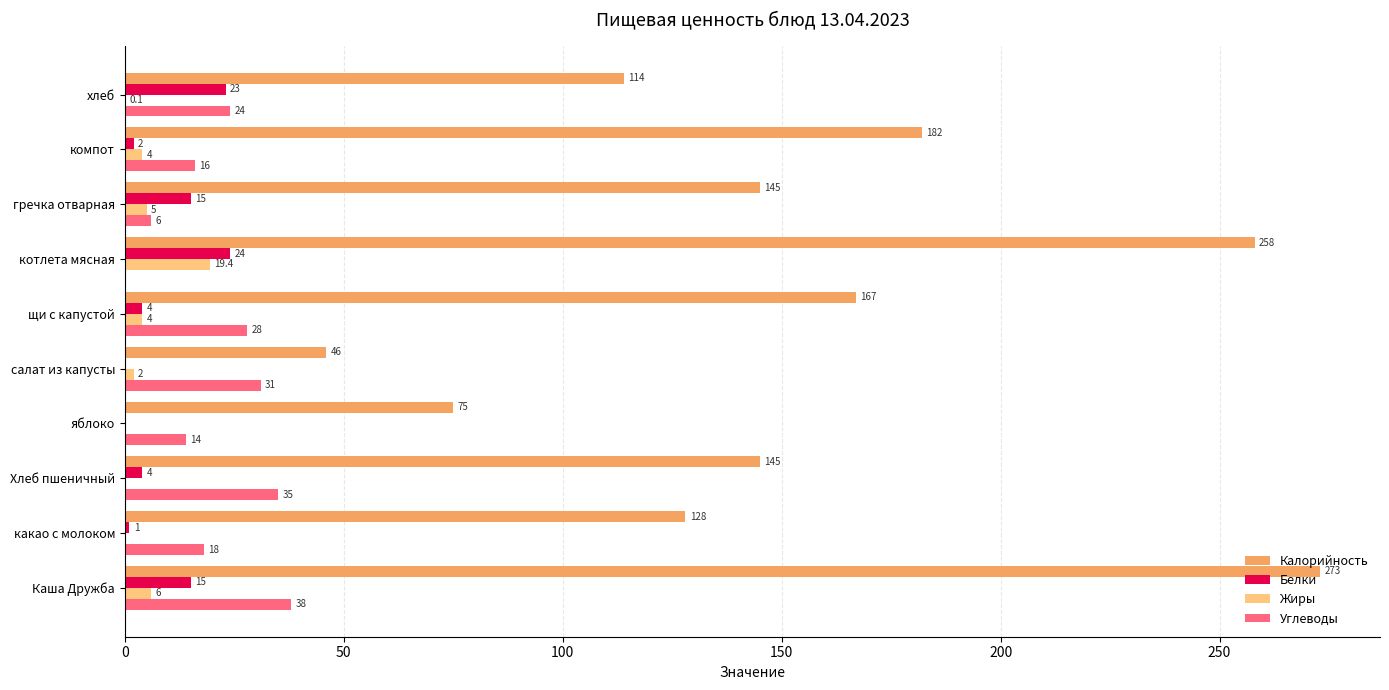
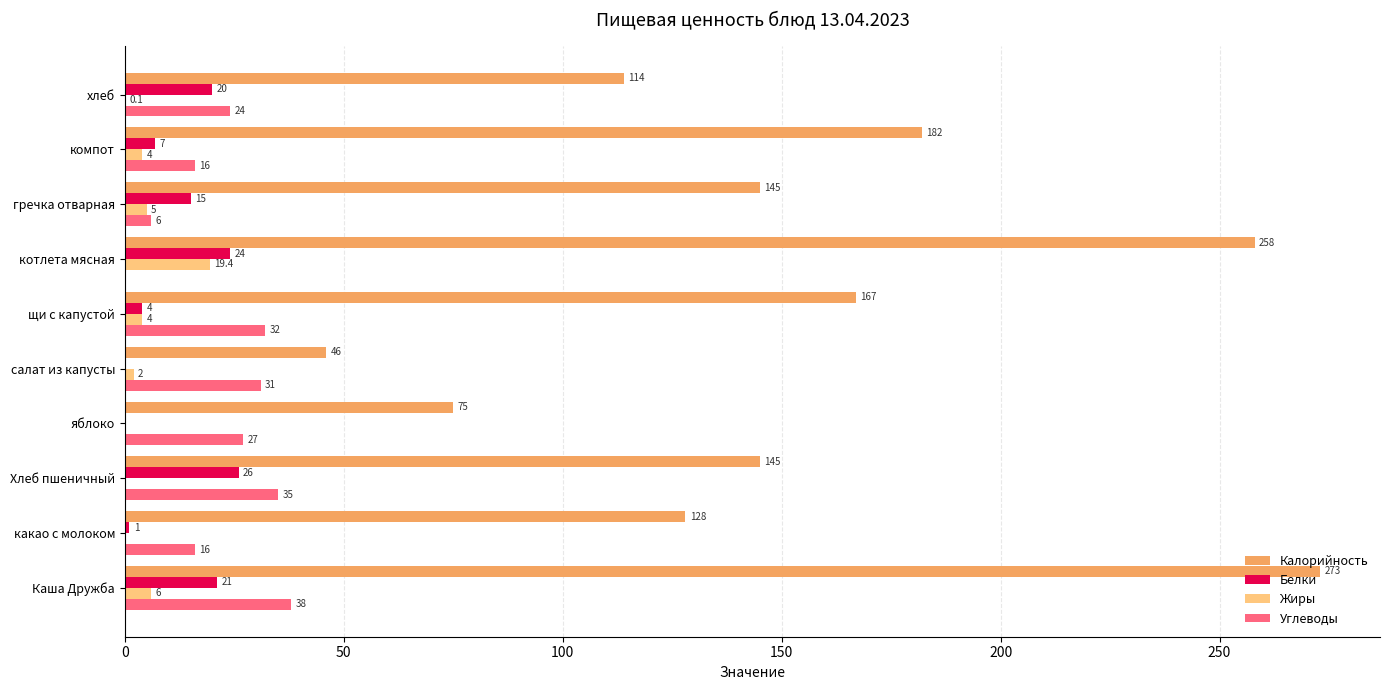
  {
    "Белки": {
-     "хлеб": 23,
-     "компот": 2,
+     "хлеб": 20,
+     "компот": 7,
      "гречка отварная": 15,
      "котлета мясная": 24,
      "щи с капустой": 4,
-     "Хлеб пшеничный": 4,
+     "Хлеб пшеничный": 26,
      "какао с молоком": 1,
-     "Каша Дружба": 15
+     "Каша Дружба": 21
    },
    "Углеводы": {
      "хлеб": 24,
      "компот": 16,
      "гречка отварная": 6,
-     "щи с капустой": 28,
+     "щи с капустой": 32,
      "салат из капусты": 31,
-     "яблоко": 14,
+     "яблоко": 27,
      "Хлеб пшеничный": 35,
-     "какао с молоком": 18,
+     "какао с молоком": 16,
      "Каша Дружба": 38
    }
  }
